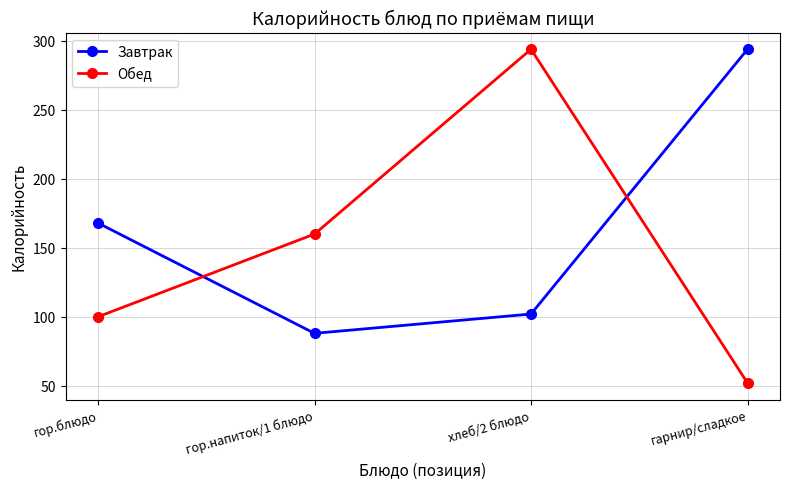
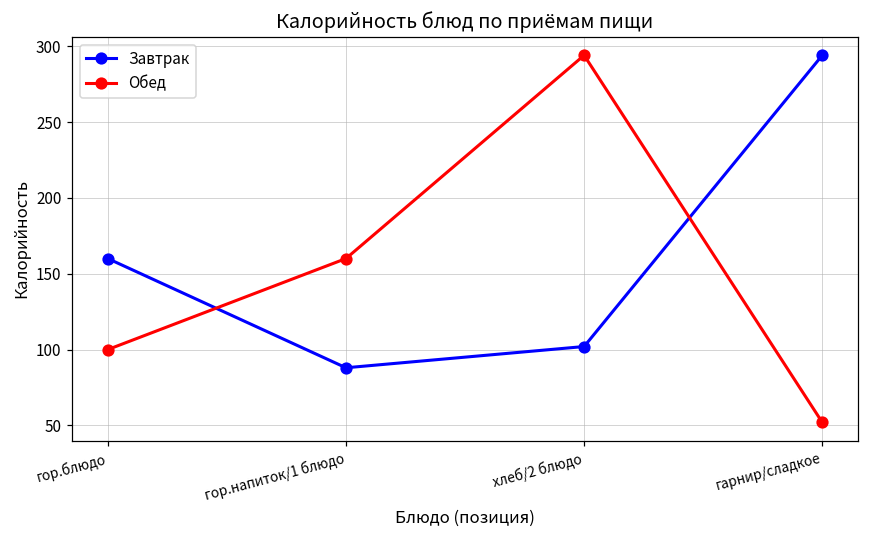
  {
    "Завтрак": {
-     "гор.блюдо": 168,
+     "гор.блюдо": 160,
      "гор.напиток/1 блюдо": 88,
      "хлеб/2 блюдо": 102,
      "гарнир/сладкое": 294
    },
    "Обед": {
      "гор.блюдо": 100,
      "гор.напиток/1 блюдо": 160,
      "хлеб/2 блюдо": 294,
      "гарнир/сладкое": 52
    }
  }
